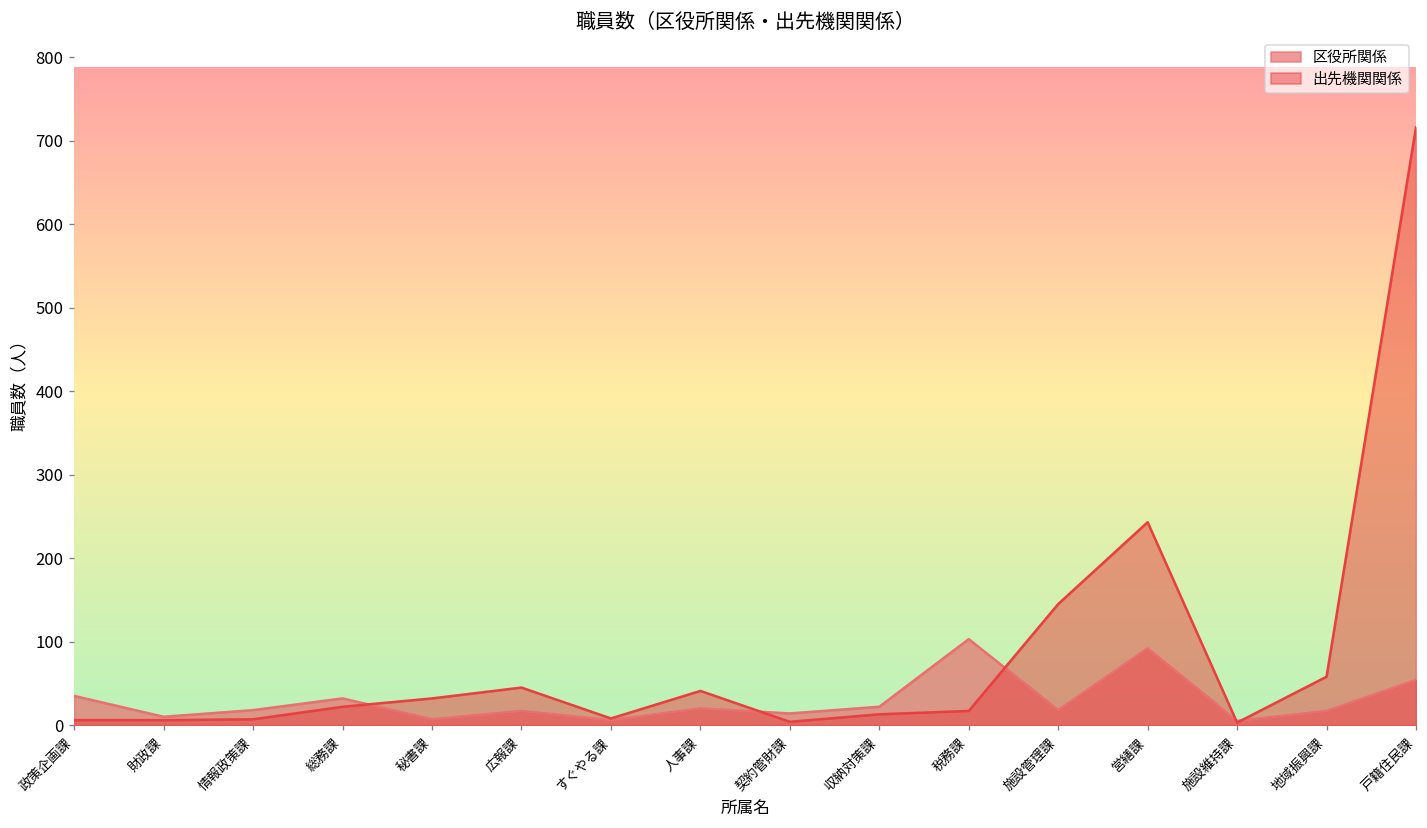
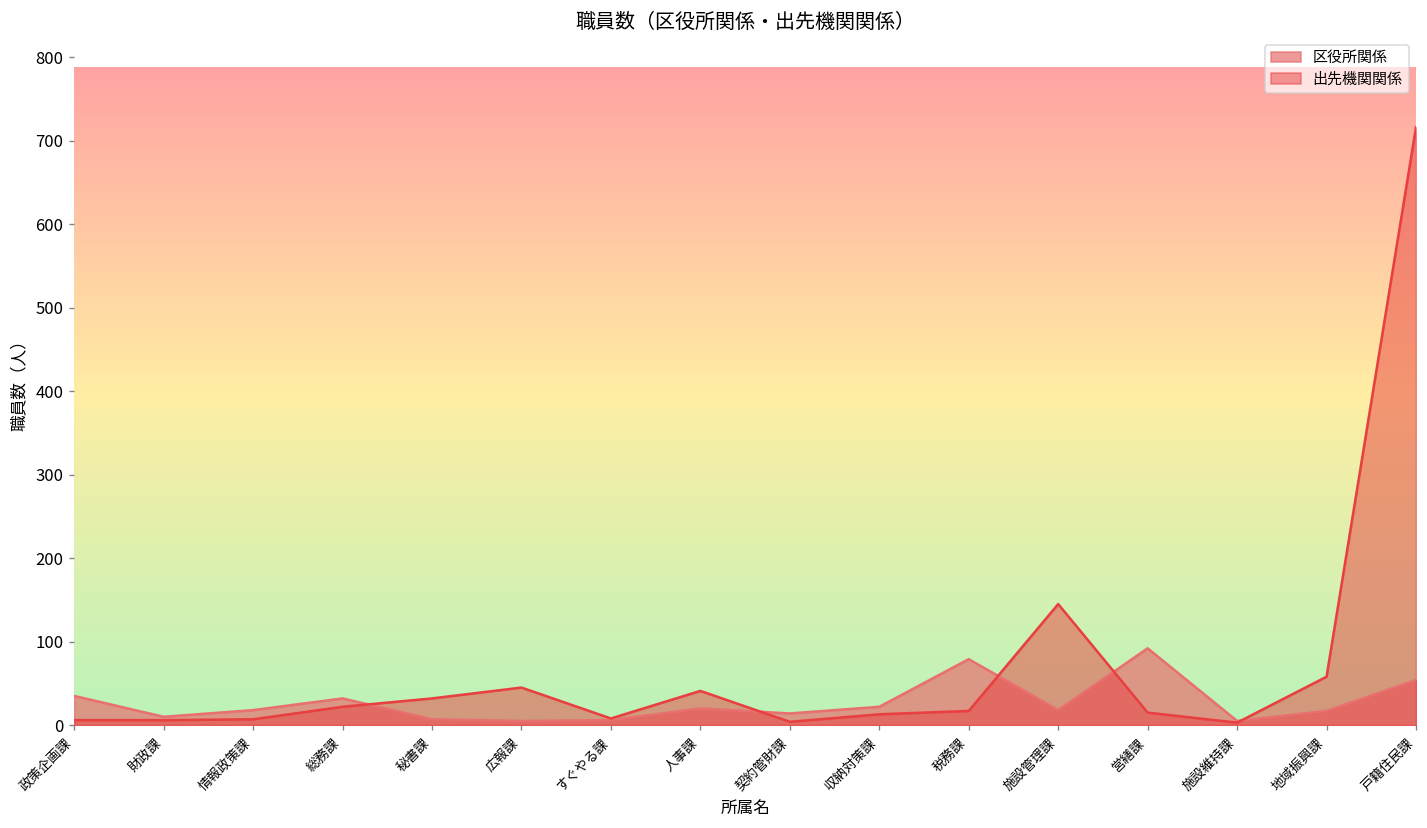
  {
    "区役所関係": {
      "政策企画課": 40,
      "財政課": 10,
      "情報政策課": 20,
      "総務課": 30,
      "秘書課": 10,
-     "広報課": 20,
+     "広報課": 10,
      "人事課": 20,
      "契約管財課": 10,
      "収納対策課": 20,
-     "税務課": 100,
+     "税務課": 80,
      "施設管理課": 20,
      "営繕課": 90,
      "地域振興課": 20,
      "戸籍住民課": 50
    },
    "出先機関関係": {
      "政策企画課": 10,
      "財政課": 10,
      "情報政策課": 10,
      "総務課": 20,
      "秘書課": 30,
      "広報課": 50,
      "人事課": 40,
      "契約管財課": 0,
      "収納対策課": 10,
      "税務課": 20,
      "施設管理課": 150,
-     "営繕課": 240,
+     "営繕課": 20,
      "地域振興課": 60,
      "戸籍住民課": 720
    }
  }
